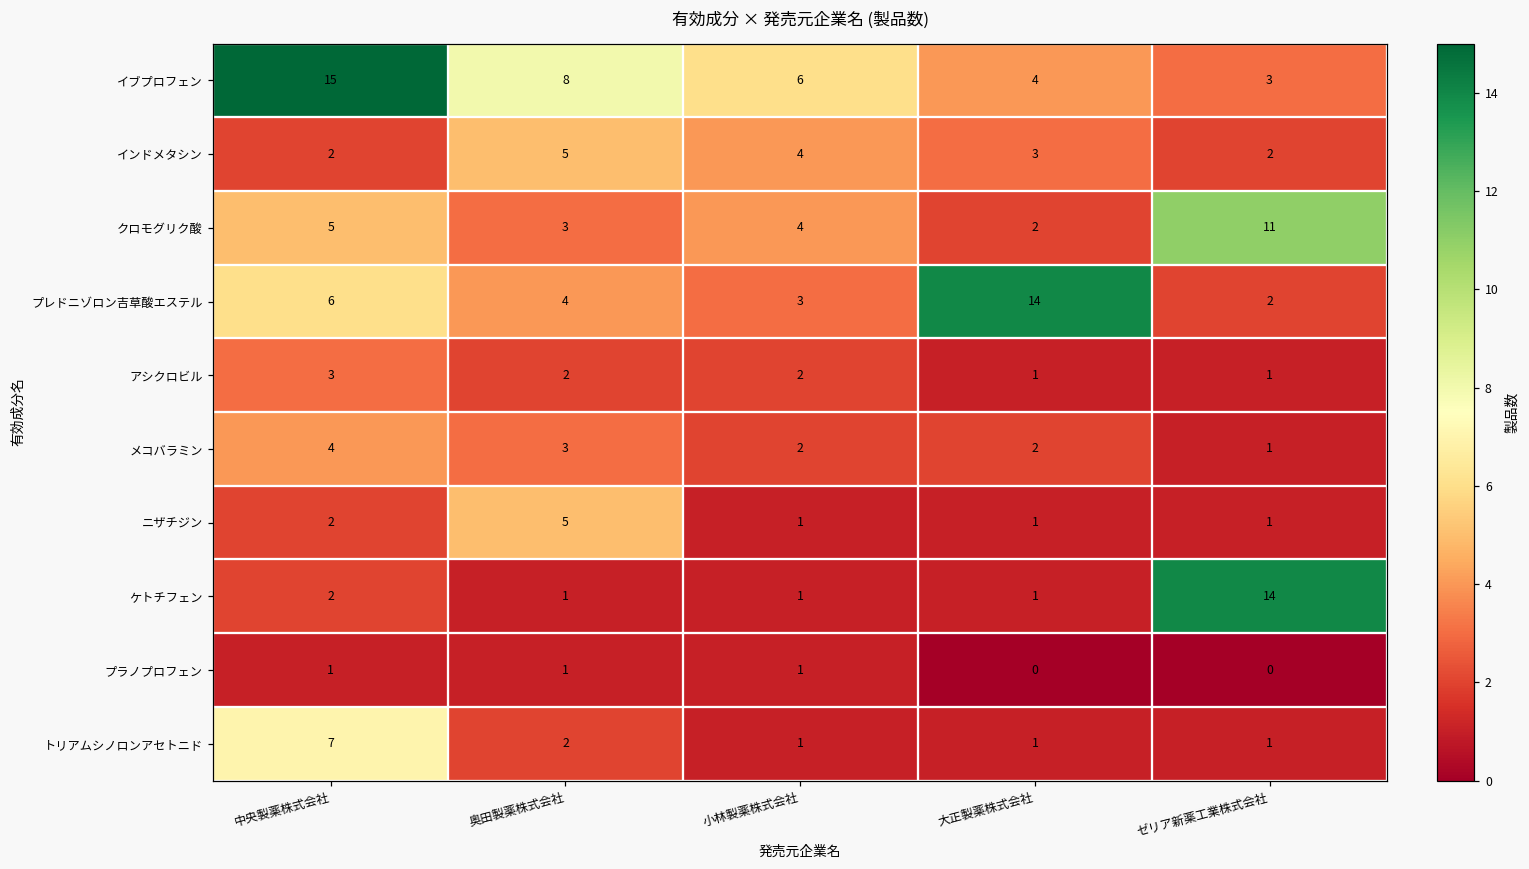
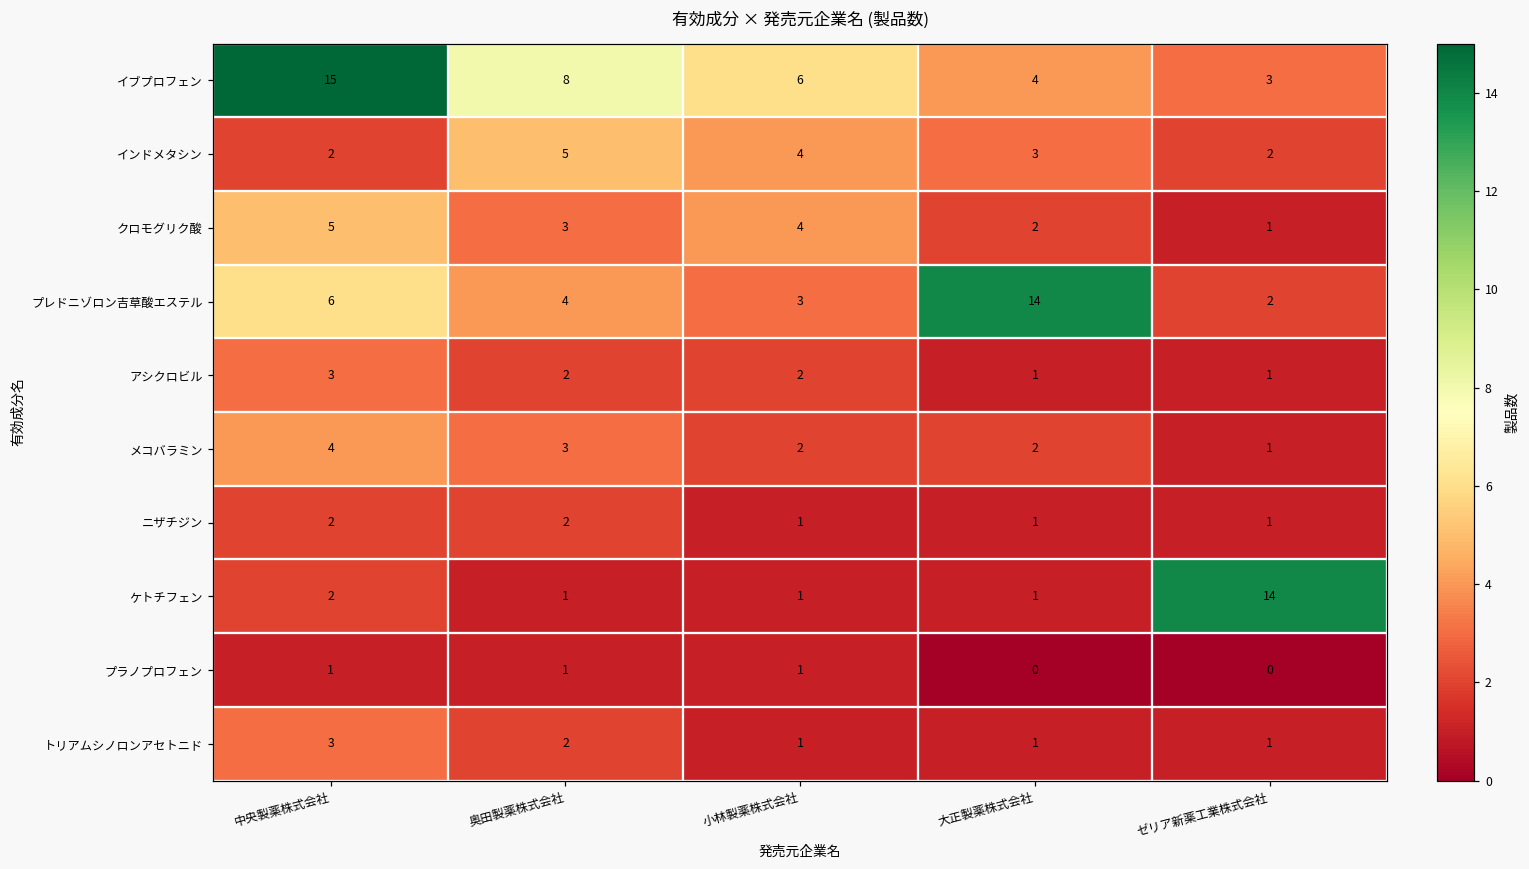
  {
    "イブプロフェン": {
      "中央製薬株式会社": 15,
      "奥田製薬株式会社": 8,
      "小林製薬株式会社": 6,
      "大正製薬株式会社": 4,
      "ゼリア新薬工業株式会社": 3
    },
    "インドメタシン": {
      "中央製薬株式会社": 2,
      "奥田製薬株式会社": 5,
      "小林製薬株式会社": 4,
      "大正製薬株式会社": 3,
      "ゼリア新薬工業株式会社": 2
    },
    "クロモグリク酸": {
      "中央製薬株式会社": 5,
      "奥田製薬株式会社": 3,
      "小林製薬株式会社": 4,
      "大正製薬株式会社": 2,
-     "ゼリア新薬工業株式会社": 11
+     "ゼリア新薬工業株式会社": 1
    },
    "プレドニゾロン吉草酸エステル": {
      "中央製薬株式会社": 6,
      "奥田製薬株式会社": 4,
      "小林製薬株式会社": 3,
      "大正製薬株式会社": 14,
      "ゼリア新薬工業株式会社": 2
    },
    "アシクロビル": {
      "中央製薬株式会社": 3,
      "奥田製薬株式会社": 2,
      "小林製薬株式会社": 2,
      "大正製薬株式会社": 1,
      "ゼリア新薬工業株式会社": 1
    },
    "メコバラミン": {
      "中央製薬株式会社": 4,
      "奥田製薬株式会社": 3,
      "小林製薬株式会社": 2,
      "大正製薬株式会社": 2,
      "ゼリア新薬工業株式会社": 1
    },
    "ニザチジン": {
      "中央製薬株式会社": 2,
-     "奥田製薬株式会社": 5,
+     "奥田製薬株式会社": 2,
      "小林製薬株式会社": 1,
      "大正製薬株式会社": 1,
      "ゼリア新薬工業株式会社": 1
    },
    "ケトチフェン": {
      "中央製薬株式会社": 2,
      "奥田製薬株式会社": 1,
      "小林製薬株式会社": 1,
      "大正製薬株式会社": 1,
      "ゼリア新薬工業株式会社": 14
    },
    "プラノプロフェン": {
      "中央製薬株式会社": 1,
      "奥田製薬株式会社": 1,
      "小林製薬株式会社": 1,
      "大正製薬株式会社": 0,
      "ゼリア新薬工業株式会社": 0
    },
    "トリアムシノロンアセトニド": {
-     "中央製薬株式会社": 7,
+     "中央製薬株式会社": 3,
      "奥田製薬株式会社": 2,
      "小林製薬株式会社": 1,
      "大正製薬株式会社": 1,
      "ゼリア新薬工業株式会社": 1
    }
  }
